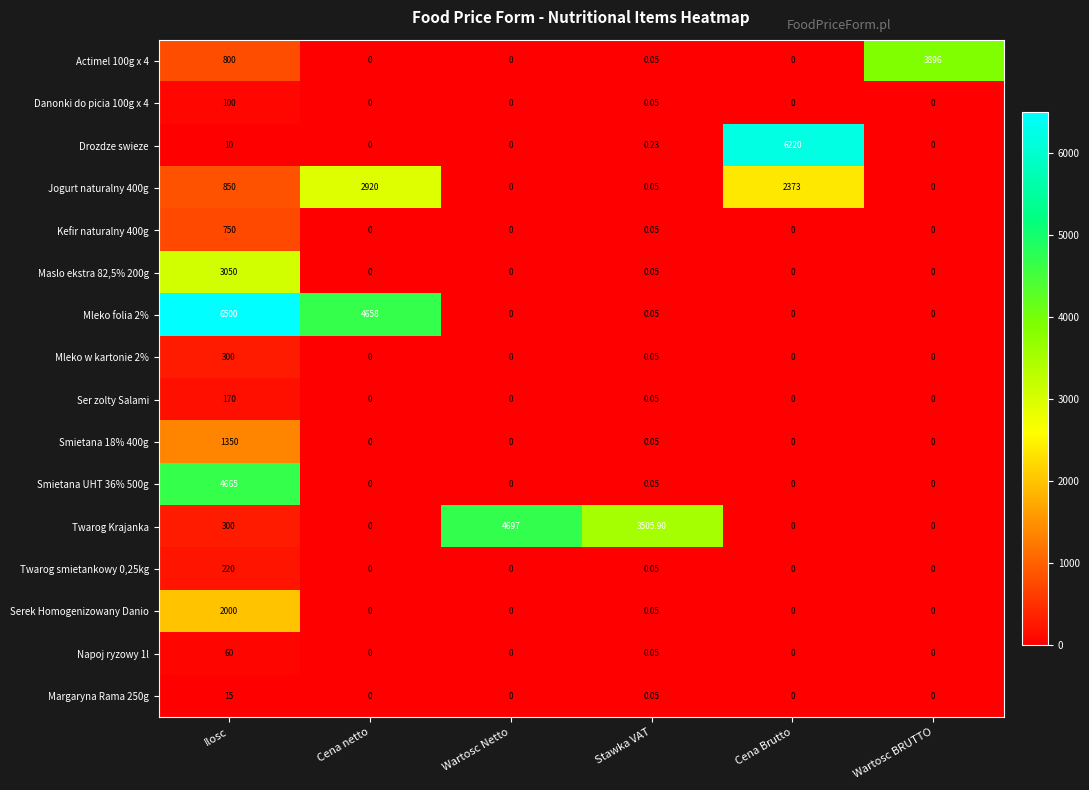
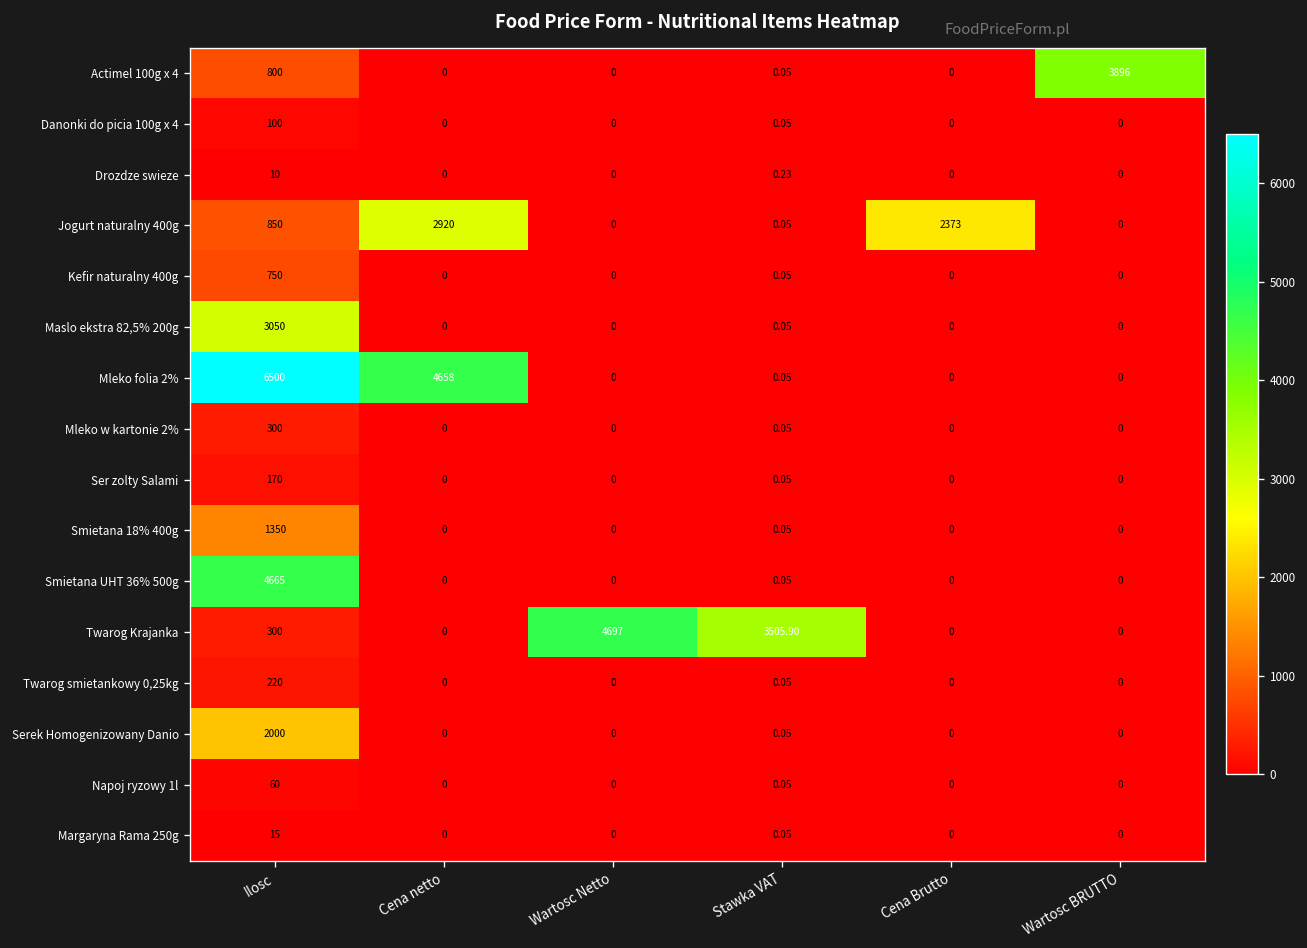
  {
    "Actimel 100g x 4": {
      "Ilosc": 800,
      "Cena netto": 0,
      "Wartosc Netto": 0,
      "Stawka VAT": 0.05,
      "Cena Brutto": 0,
      "Wartosc BRUTTO": 3896
    },
    "Danonki do picia 100g x 4": {
      "Ilosc": 100,
      "Cena netto": 0,
      "Wartosc Netto": 0,
      "Stawka VAT": 0.05,
      "Cena Brutto": 0,
      "Wartosc BRUTTO": 0
    },
    "Drozdze swieze": {
      "Ilosc": 10,
      "Cena netto": 0,
      "Wartosc Netto": 0,
      "Stawka VAT": 0.23,
-     "Cena Brutto": 6220,
+     "Cena Brutto": 0,
      "Wartosc BRUTTO": 0
    },
    "Jogurt naturalny 400g": {
      "Ilosc": 850,
      "Cena netto": 2920,
      "Wartosc Netto": 0,
      "Stawka VAT": 0.05,
      "Cena Brutto": 2373,
      "Wartosc BRUTTO": 0
    },
    "Kefir naturalny 400g": {
      "Ilosc": 750,
      "Cena netto": 0,
      "Wartosc Netto": 0,
      "Stawka VAT": 0.05,
      "Cena Brutto": 0,
      "Wartosc BRUTTO": 0
    },
    "Maslo ekstra 82,5% 200g": {
      "Ilosc": 3050,
      "Cena netto": 0,
      "Wartosc Netto": 0,
      "Stawka VAT": 0.05,
      "Cena Brutto": 0,
      "Wartosc BRUTTO": 0
    },
    "Mleko folia 2%": {
      "Ilosc": 6500,
      "Cena netto": 4658,
      "Wartosc Netto": 0,
      "Stawka VAT": 0.05,
      "Cena Brutto": 0,
      "Wartosc BRUTTO": 0
    },
    "Mleko w kartonie 2%": {
      "Ilosc": 300,
      "Cena netto": 0,
      "Wartosc Netto": 0,
      "Stawka VAT": 0.05,
      "Cena Brutto": 0,
      "Wartosc BRUTTO": 0
    },
    "Ser zolty Salami": {
      "Ilosc": 170,
      "Cena netto": 0,
      "Wartosc Netto": 0,
      "Stawka VAT": 0.05,
      "Cena Brutto": 0,
      "Wartosc BRUTTO": 0
    },
    "Smietana 18% 400g": {
      "Ilosc": 1350,
      "Cena netto": 0,
      "Wartosc Netto": 0,
      "Stawka VAT": 0.05,
      "Cena Brutto": 0,
      "Wartosc BRUTTO": 0
    },
    "Smietana UHT 36% 500g": {
      "Ilosc": 4665,
      "Cena netto": 0,
      "Wartosc Netto": 0,
      "Stawka VAT": 0.05,
      "Cena Brutto": 0,
      "Wartosc BRUTTO": 0
    },
    "Twarog Krajanka": {
      "Ilosc": 300,
      "Cena netto": 0,
      "Wartosc Netto": 4697,
      "Stawka VAT": 3505.90,
      "Cena Brutto": 0,
      "Wartosc BRUTTO": 0
    },
    "Twarog smietankowy 0,25kg": {
      "Ilosc": 220,
      "Cena netto": 0,
      "Wartosc Netto": 0,
      "Stawka VAT": 0.05,
      "Cena Brutto": 0,
      "Wartosc BRUTTO": 0
    },
    "Serek Homogenizowany Danio": {
      "Ilosc": 2000,
      "Cena netto": 0,
      "Wartosc Netto": 0,
      "Stawka VAT": 0.05,
      "Cena Brutto": 0,
      "Wartosc BRUTTO": 0
    },
    "Napoj ryzowy 1l": {
      "Ilosc": 60,
      "Cena netto": 0,
      "Wartosc Netto": 0,
      "Stawka VAT": 0.05,
      "Cena Brutto": 0,
      "Wartosc BRUTTO": 0
    },
    "Margaryna Rama 250g": {
      "Ilosc": 15,
      "Cena netto": 0,
      "Wartosc Netto": 0,
      "Stawka VAT": 0.05,
      "Cena Brutto": 0,
      "Wartosc BRUTTO": 0
    }
  }
